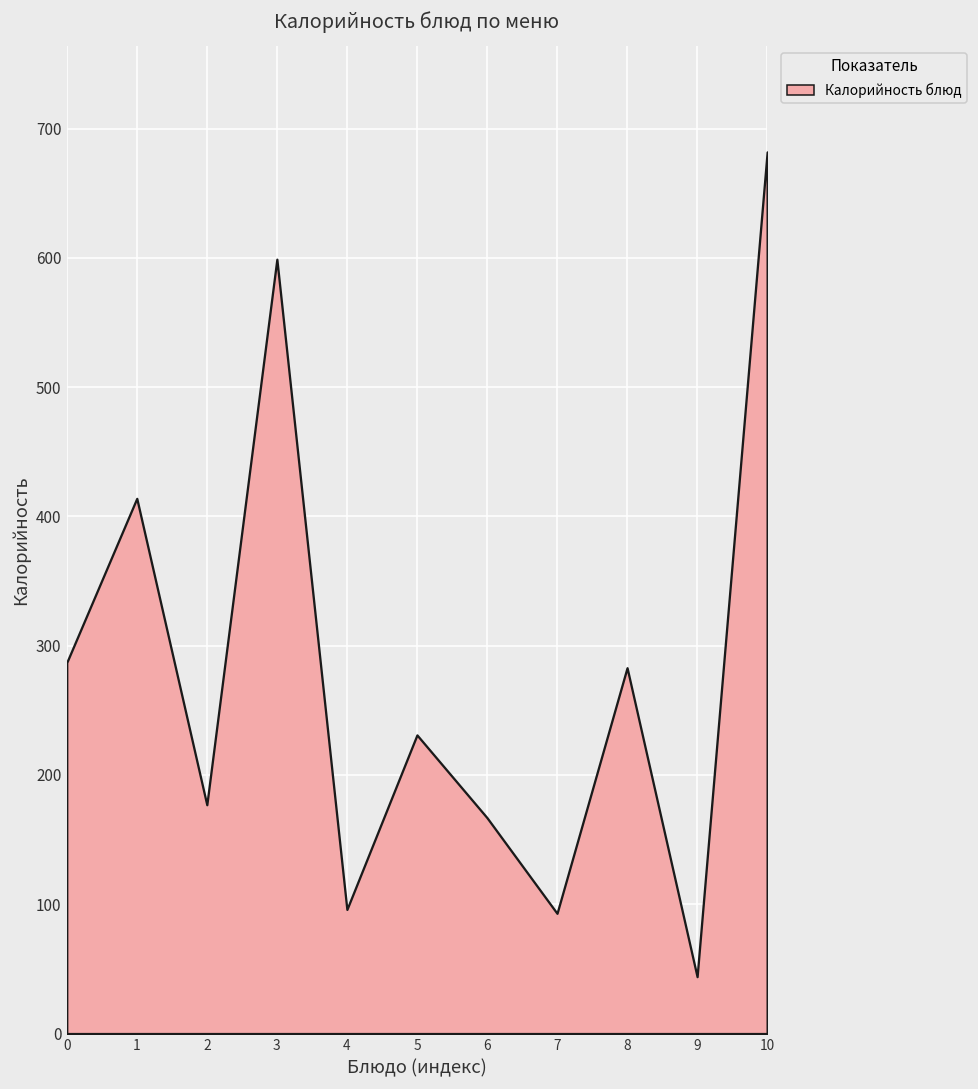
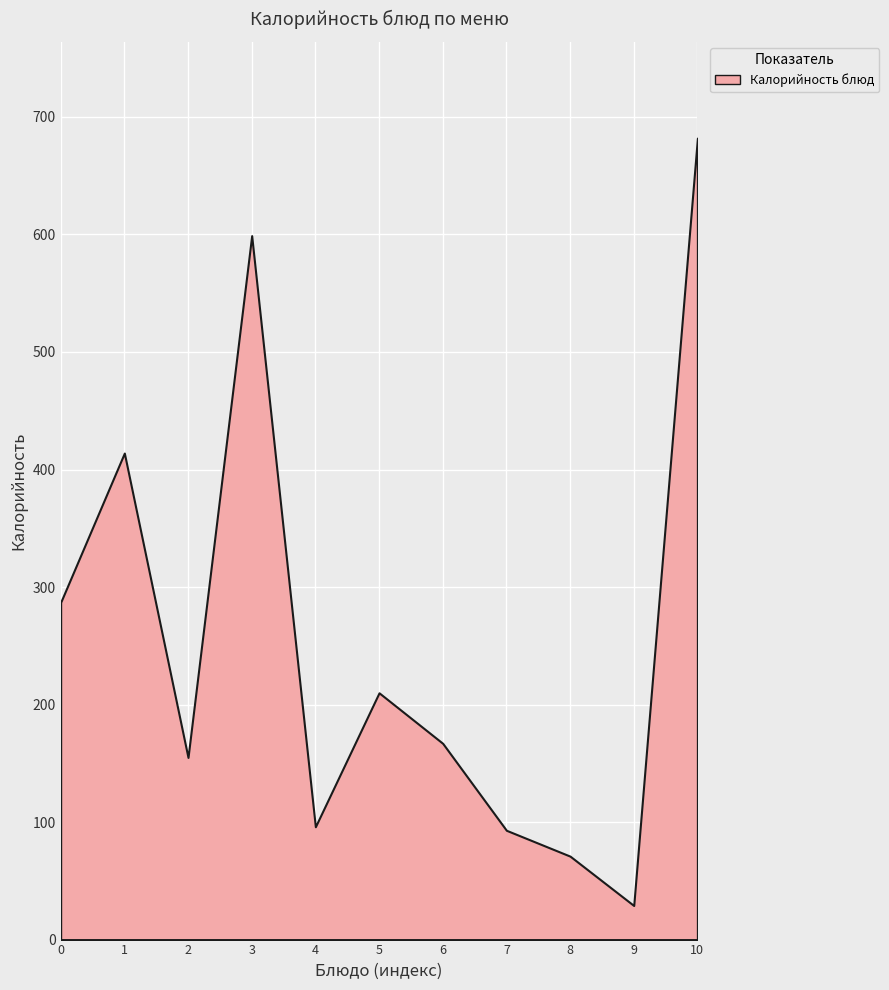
  {
    "0": 287,
    "1": 414,
-   "2": 177,
+   "2": 155,
    "3": 599,
    "4": 96,
-   "5": 231,
+   "5": 210,
    "6": 167,
    "7": 93,
-   "8": 283,
-   "9": 44,
+   "8": 71,
+   "9": 29,
    "10": 682
  }
